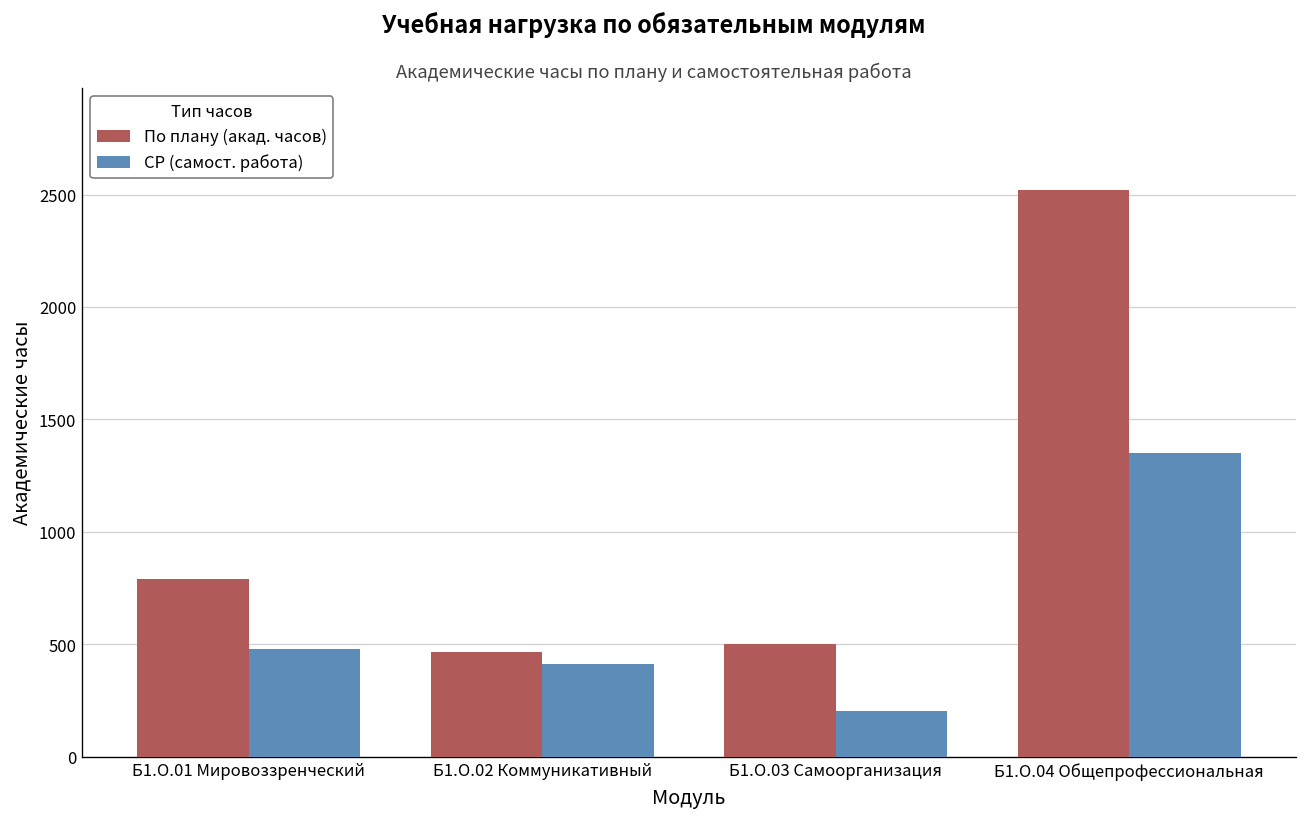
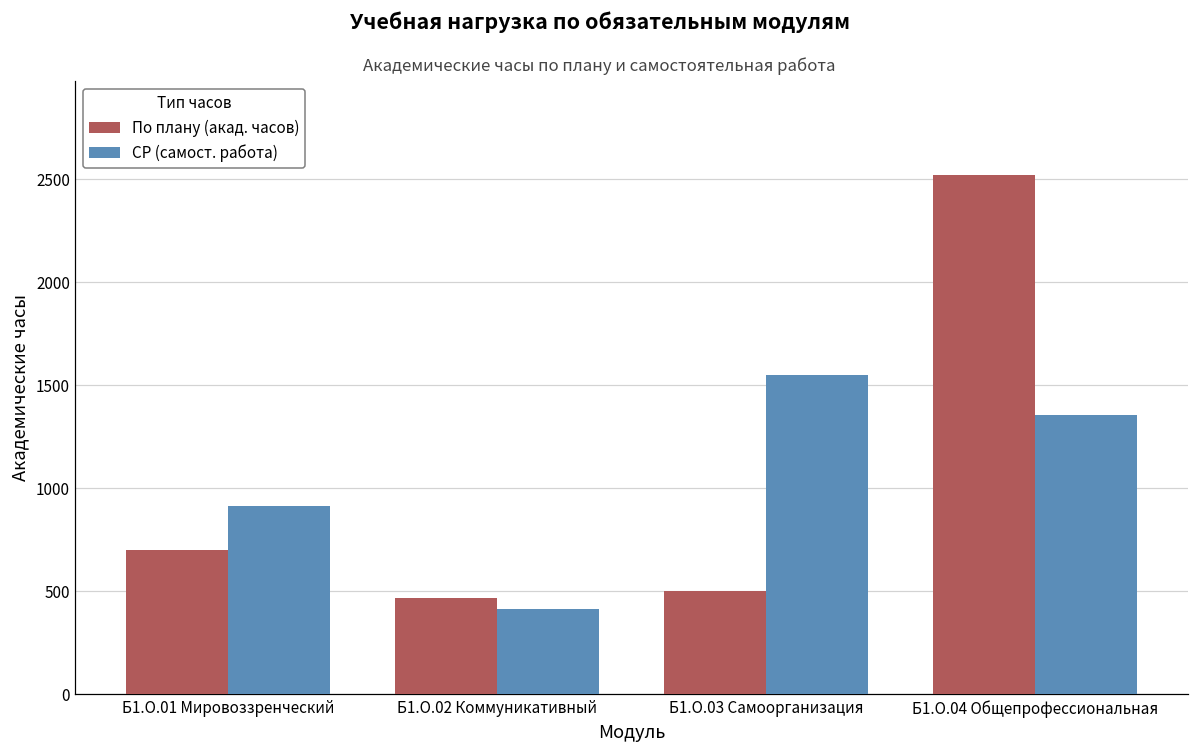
  {
    "По плану (акад. часов)": {
-     "Б1.О.01 Мировоззренческий": 790,
+     "Б1.О.01 Мировоззренческий": 700,
      "Б1.О.02 Коммуникативный": 470,
      "Б1.О.03 Самоорганизация": 500,
      "Б1.О.04 Общепрофессиональная": 2520
    },
    "СР (самост. работа)": {
-     "Б1.О.01 Мировоззренческий": 480,
+     "Б1.О.01 Мировоззренческий": 910,
      "Б1.О.02 Коммуникативный": 420,
-     "Б1.О.03 Самоорганизация": 210,
+     "Б1.О.03 Самоорганизация": 1550,
      "Б1.О.04 Общепрофессиональная": 1350
    }
  }
